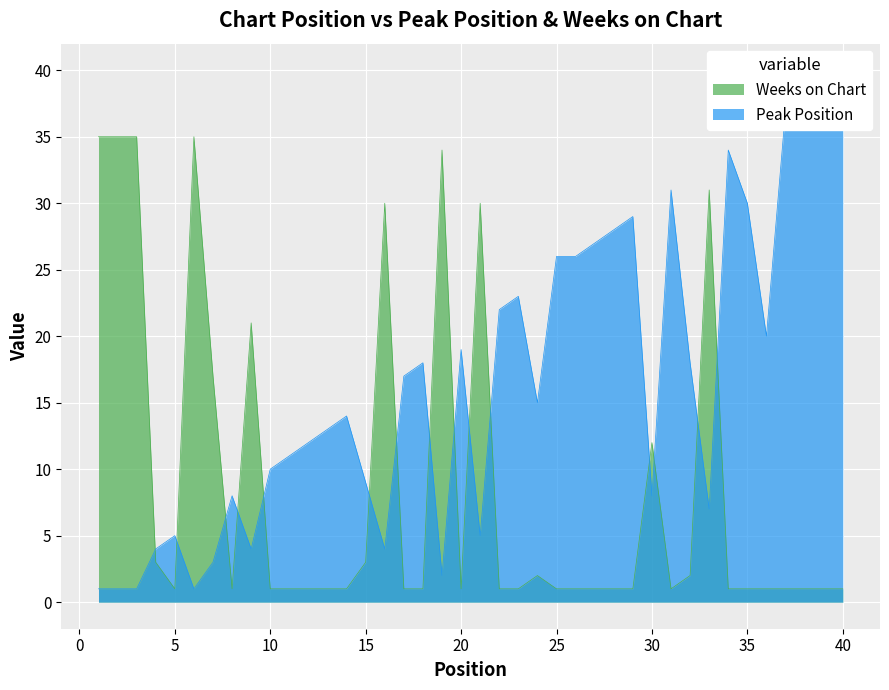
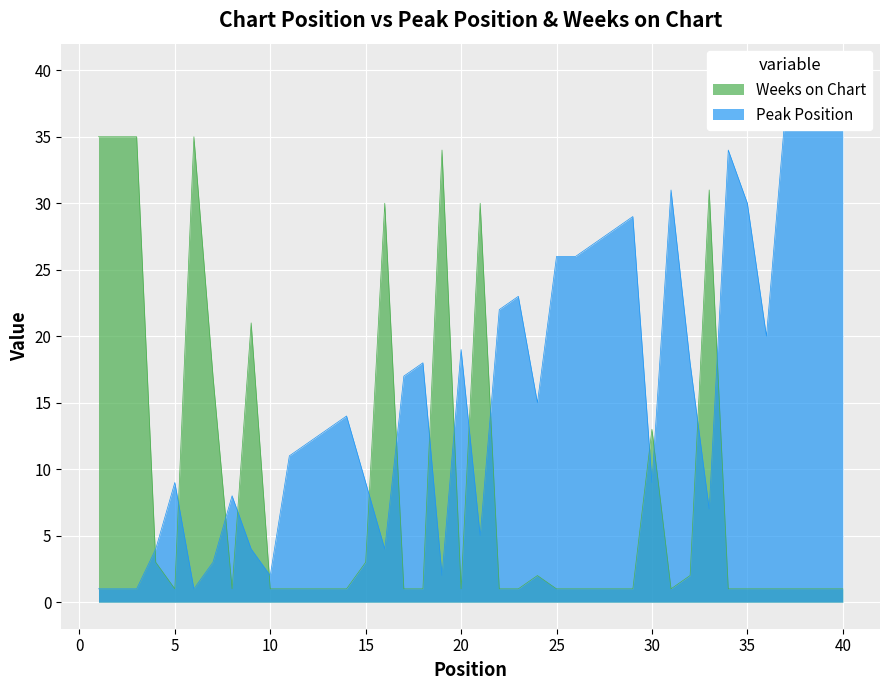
  {
    "Weeks on Chart": {
      "5": 1,
      "10": 1,
      "15": 3,
      "20": 1,
      "25": 1,
-     "30": 12,
+     "30": 13,
      "35": 1,
      "40": 1
    },
    "Peak Position": {
-     "5": 5,
-     "10": 10,
+     "5": 9,
+     "10": 2,
      "15": 9,
      "20": 19,
      "25": 26,
-     "30": 8,
+     "30": 9,
      "35": 30
    }
  }
